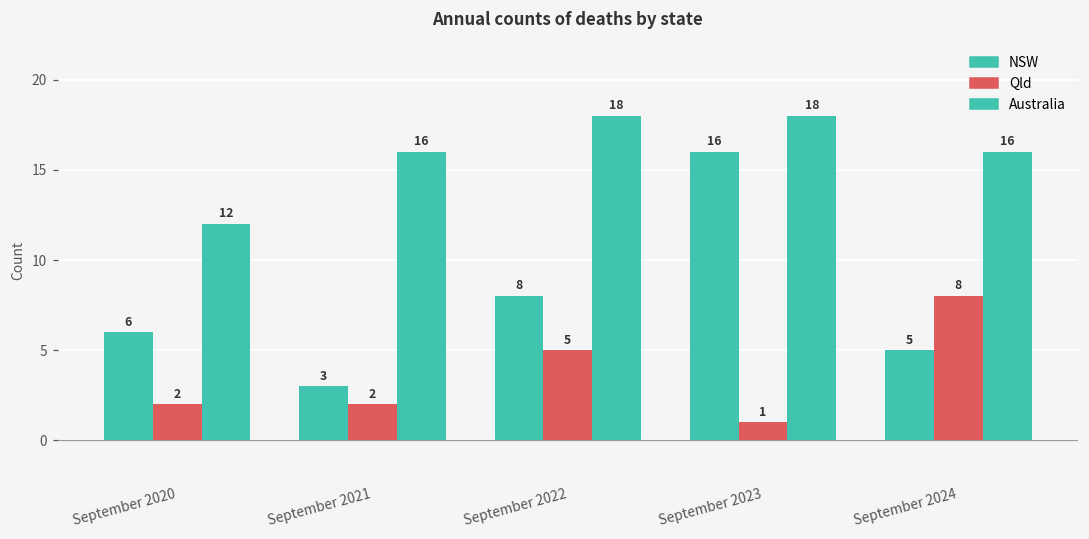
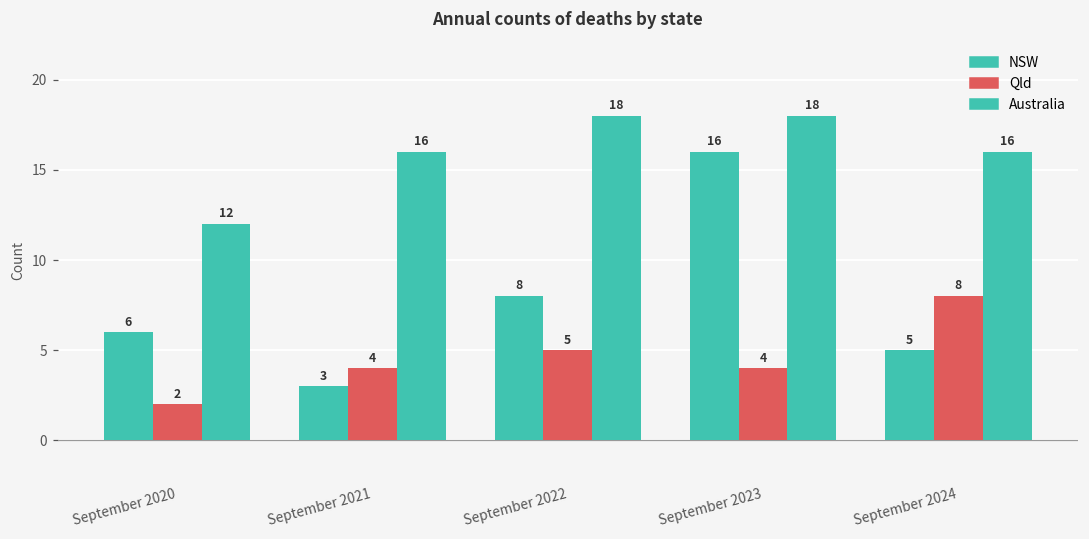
  {
    "Qld": {
      "September 2020": 2,
-     "September 2021": 2,
+     "September 2021": 4,
      "September 2022": 5,
-     "September 2023": 1,
+     "September 2023": 4,
      "September 2024": 8
    }
  }
